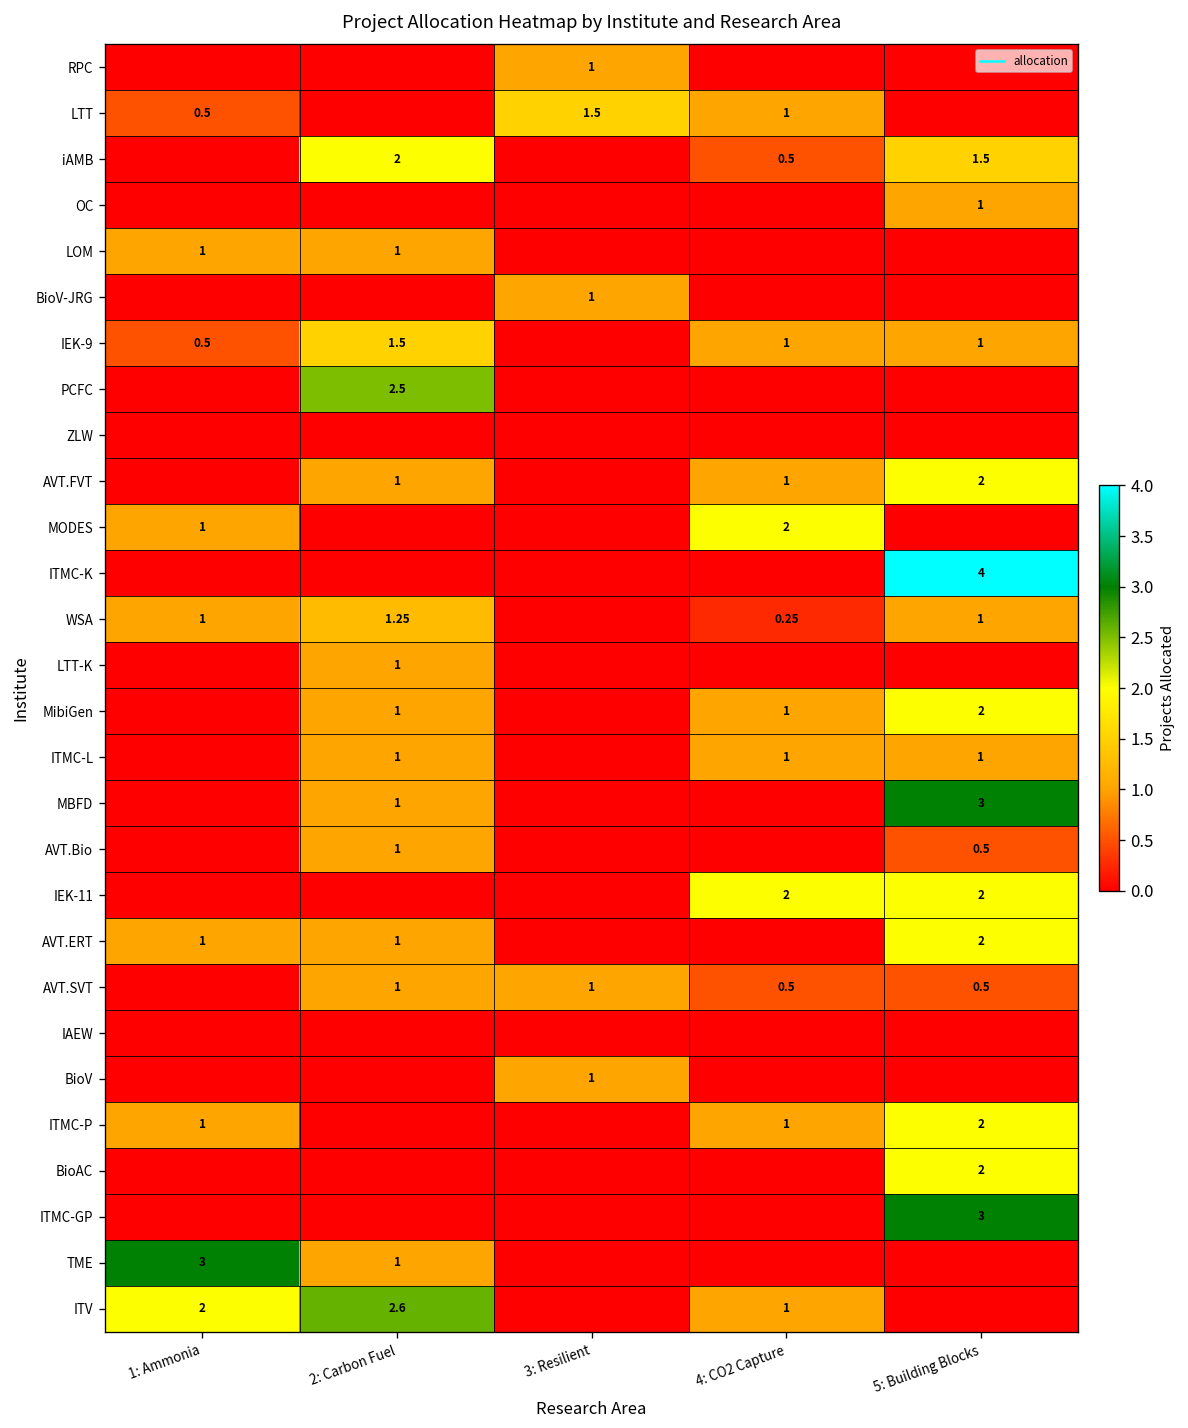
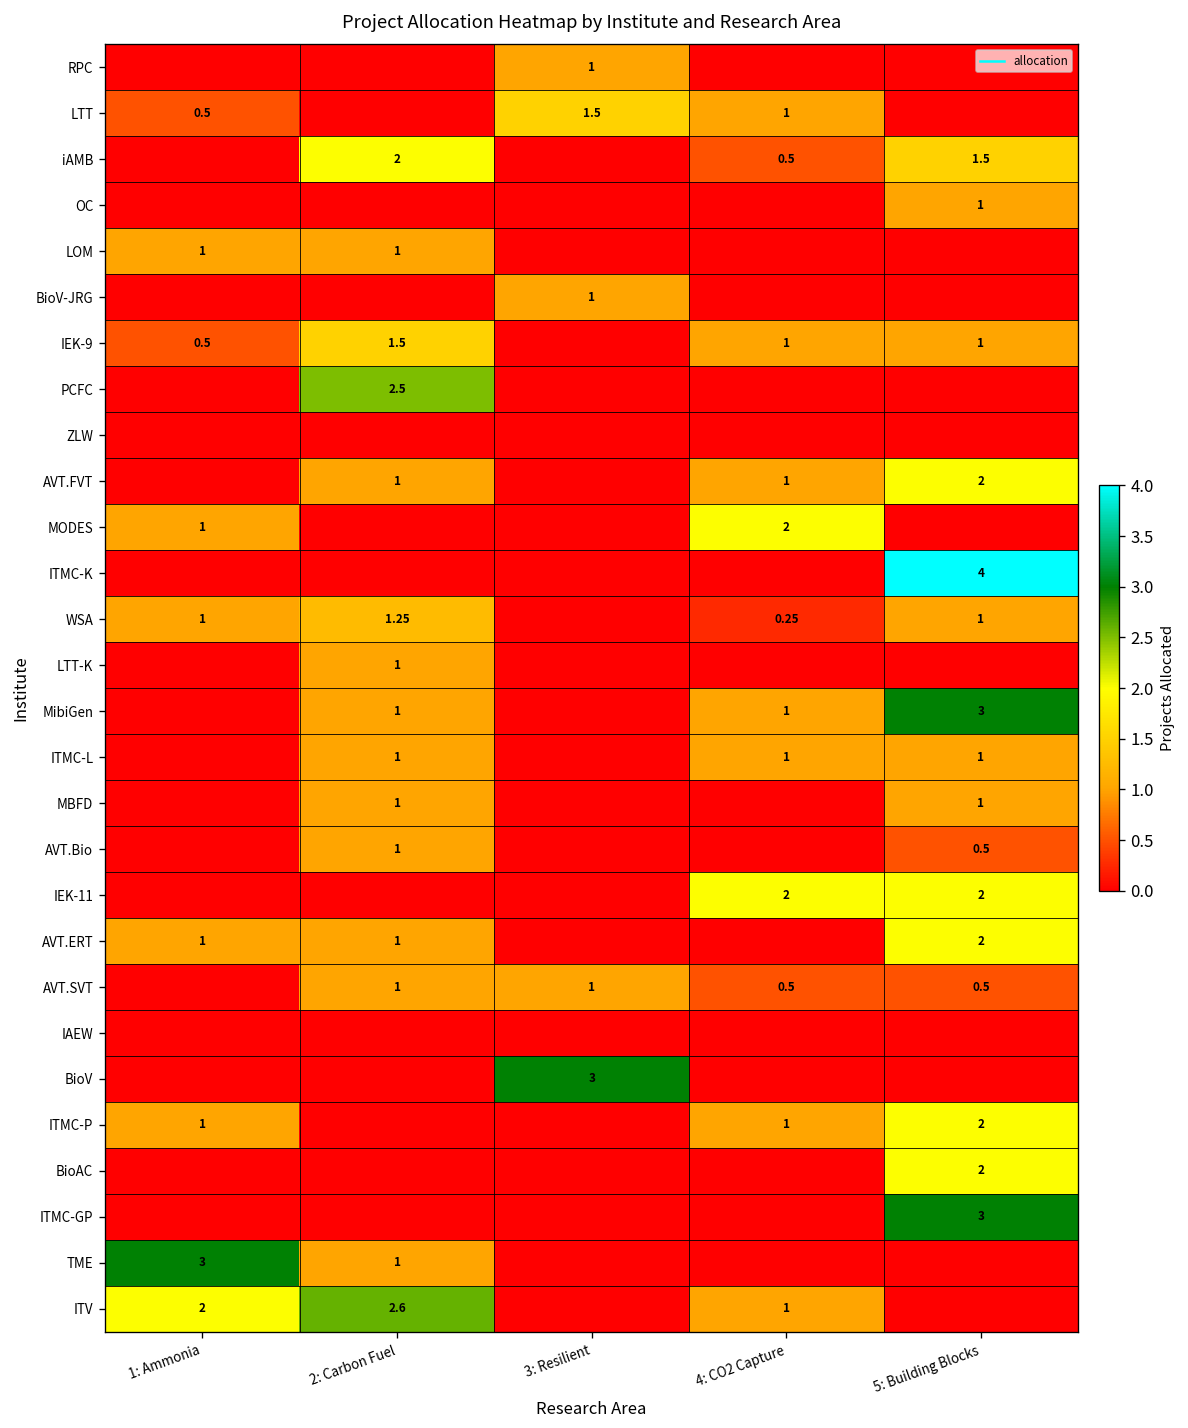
  {
    "RPC": {
      "3: Resilient": 1
    },
    "LTT": {
      "1: Ammonia": 0.5,
      "3: Resilient": 1.5,
      "4: CO2 Capture": 1
    },
    "iAMB": {
      "2: Carbon Fuel": 2,
      "4: CO2 Capture": 0.5,
      "5: Building Blocks": 1.5
    },
    "OC": {
      "5: Building Blocks": 1
    },
    "LOM": {
      "1: Ammonia": 1,
      "2: Carbon Fuel": 1
    },
    "BioV-JRG": {
      "3: Resilient": 1
    },
    "IEK-9": {
      "1: Ammonia": 0.5,
      "2: Carbon Fuel": 1.5,
      "4: CO2 Capture": 1,
      "5: Building Blocks": 1
    },
    "PCFC": {
      "2: Carbon Fuel": 2.5
    },
    "AVT.FVT": {
      "2: Carbon Fuel": 1,
      "4: CO2 Capture": 1,
      "5: Building Blocks": 2
    },
    "MODES": {
      "1: Ammonia": 1,
      "4: CO2 Capture": 2
    },
    "ITMC-K": {
      "5: Building Blocks": 4
    },
    "WSA": {
      "1: Ammonia": 1,
      "2: Carbon Fuel": 1.25,
      "4: CO2 Capture": 0.25,
      "5: Building Blocks": 1
    },
    "LTT-K": {
      "2: Carbon Fuel": 1
    },
    "MibiGen": {
      "2: Carbon Fuel": 1,
      "4: CO2 Capture": 1,
-     "5: Building Blocks": 2
+     "5: Building Blocks": 3
    },
    "ITMC-L": {
      "2: Carbon Fuel": 1,
      "4: CO2 Capture": 1,
      "5: Building Blocks": 1
    },
    "MBFD": {
      "2: Carbon Fuel": 1,
-     "5: Building Blocks": 3
+     "5: Building Blocks": 1
    },
    "AVT.Bio": {
      "2: Carbon Fuel": 1,
      "5: Building Blocks": 0.5
    },
    "IEK-11": {
      "4: CO2 Capture": 2,
      "5: Building Blocks": 2
    },
    "AVT.ERT": {
      "1: Ammonia": 1,
      "2: Carbon Fuel": 1,
      "5: Building Blocks": 2
    },
    "AVT.SVT": {
      "2: Carbon Fuel": 1,
      "3: Resilient": 1,
      "4: CO2 Capture": 0.5,
      "5: Building Blocks": 0.5
    },
    "BioV": {
-     "3: Resilient": 1
+     "3: Resilient": 3
    },
    "ITMC-P": {
      "1: Ammonia": 1,
      "4: CO2 Capture": 1,
      "5: Building Blocks": 2
    },
    "BioAC": {
      "5: Building Blocks": 2
    },
    "ITMC-GP": {
      "5: Building Blocks": 3
    },
    "TME": {
      "1: Ammonia": 3,
      "2: Carbon Fuel": 1
    },
    "ITV": {
      "1: Ammonia": 2,
      "2: Carbon Fuel": 2.6,
      "4: CO2 Capture": 1
    }
  }
